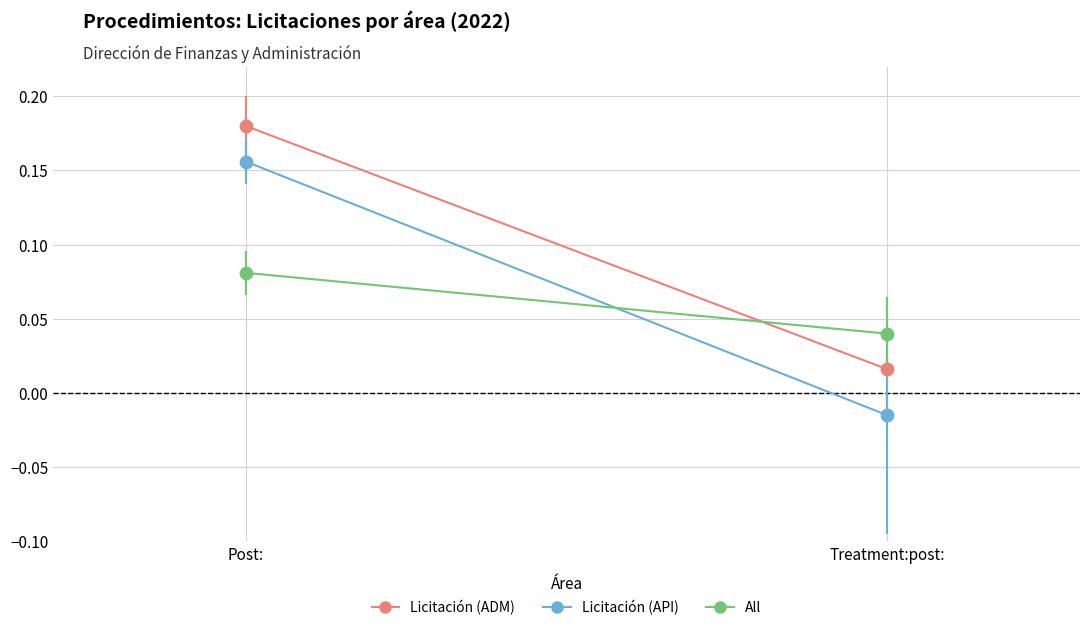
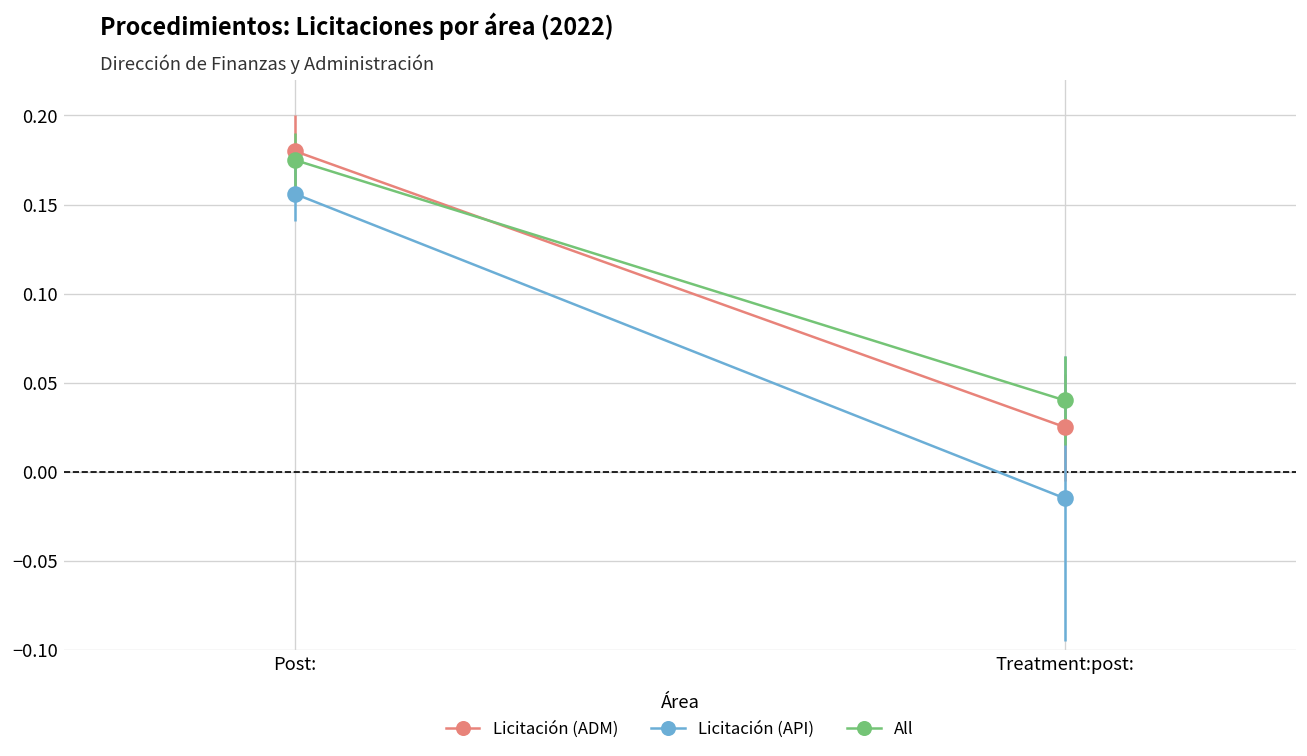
  {
    "Licitación (ADM)": {
      "Post:": 0.180,
-     "Treatment:post:": 0.016
+     "Treatment:post:": 0.025
    },
    "Licitación (API)": {
      "Post:": 0.156,
      "Treatment:post:": -0.015
    },
    "All": {
-     "Post:": 0.081,
+     "Post:": 0.175,
      "Treatment:post:": 0.040
    }
  }
